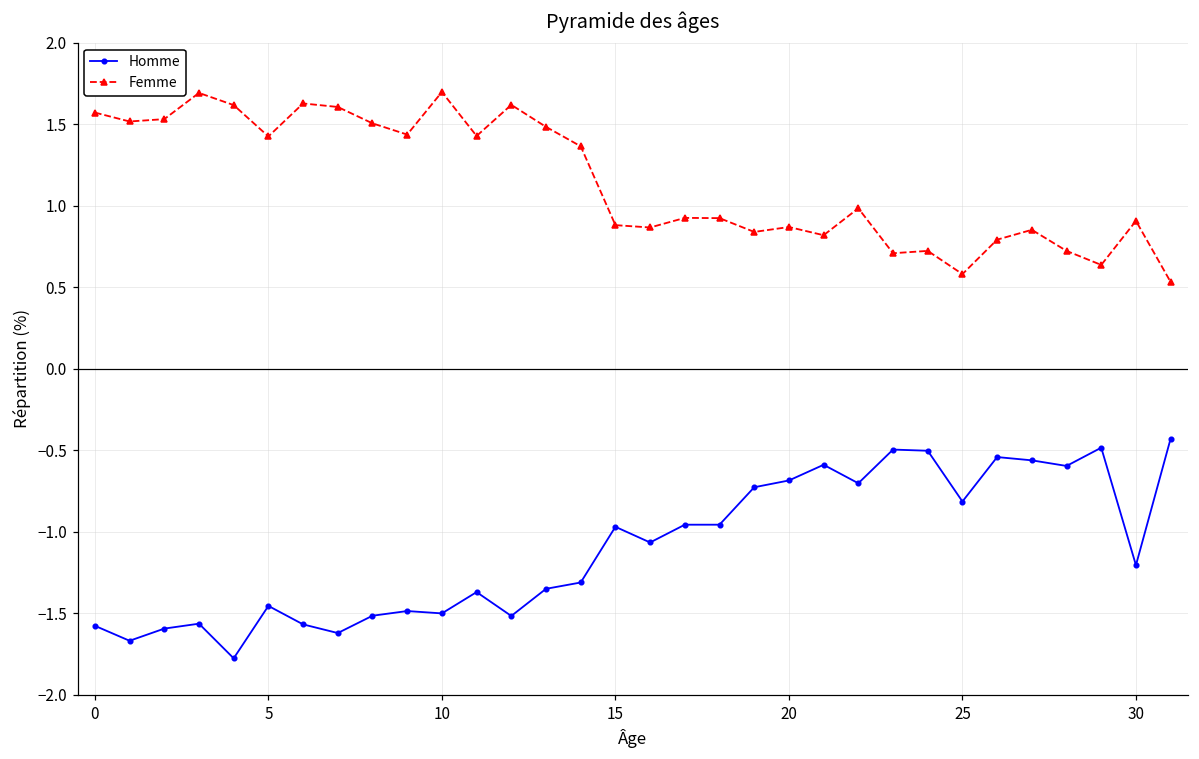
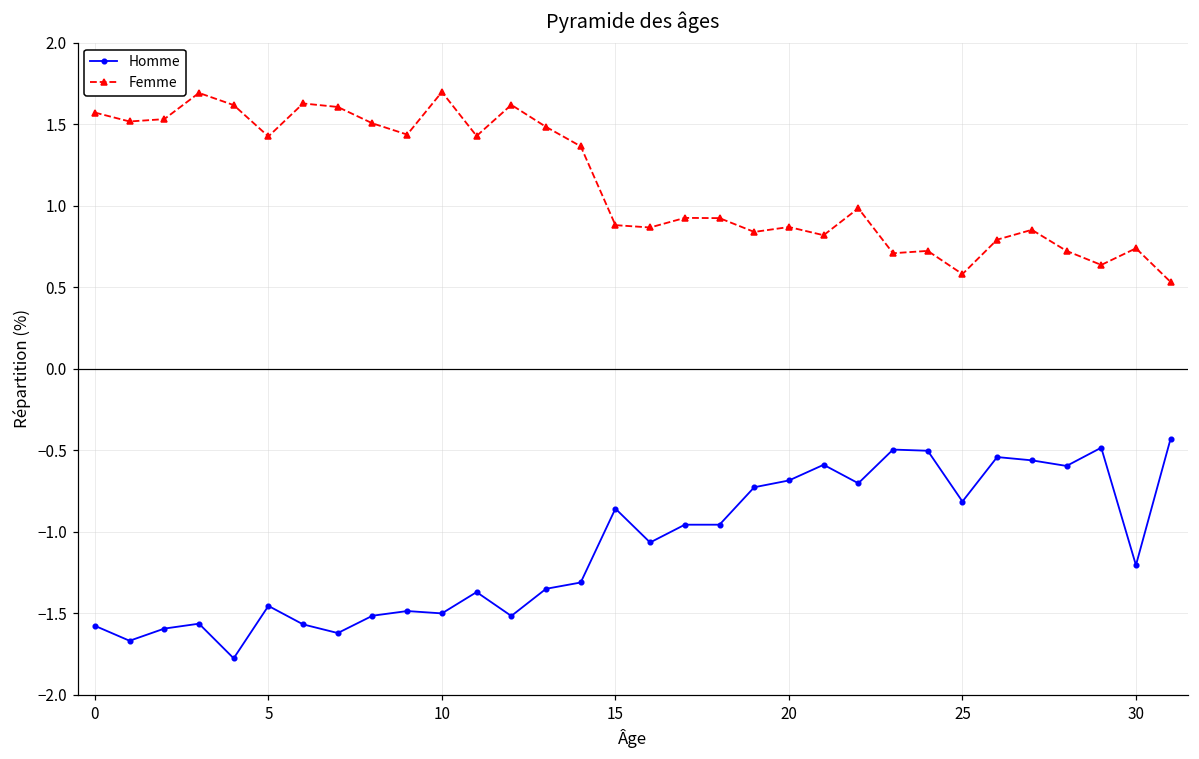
  {
    "Homme": {
      "0": -1.58,
      "5": -1.45,
      "10": -1.50,
-     "15": -0.97,
+     "15": -0.86,
      "20": -0.68,
      "25": -0.81,
      "30": -1.20
    },
    "Femme": {
      "0": 1.57,
      "5": 1.43,
      "10": 1.70,
      "15": 0.88,
      "20": 0.87,
      "25": 0.58,
-     "30": 0.91
+     "30": 0.74
    }
  }
